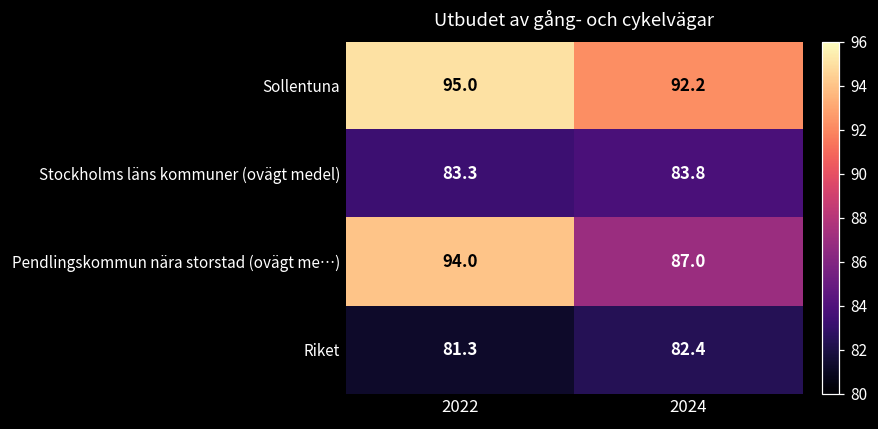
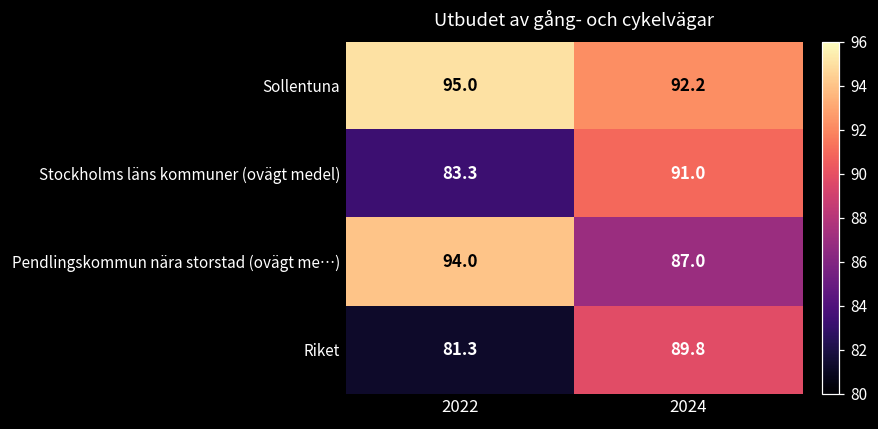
  {
    "Sollentuna": {
      "2022": 95.0,
      "2024": 92.2
    },
    "Stockholms läns kommuner (ovägt medel)": {
      "2022": 83.3,
-     "2024": 83.8
+     "2024": 91.0
    },
    "Pendlingskommun nära storstad (ovägt me…)": {
      "2022": 94.0,
      "2024": 87.0
    },
    "Riket": {
      "2022": 81.3,
-     "2024": 82.4
+     "2024": 89.8
    }
  }
